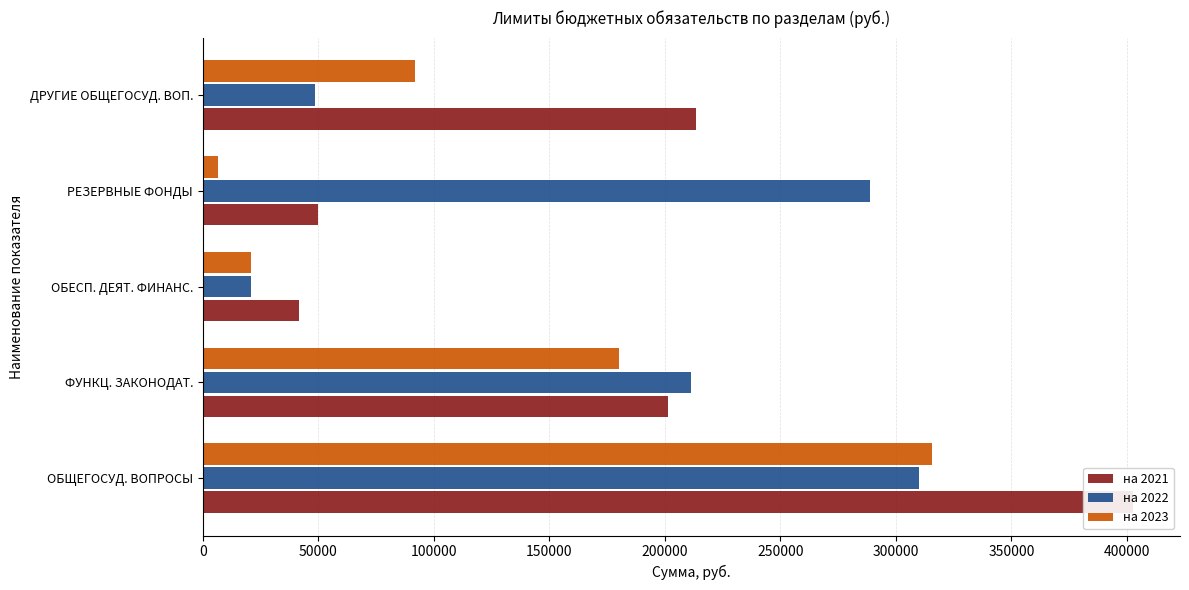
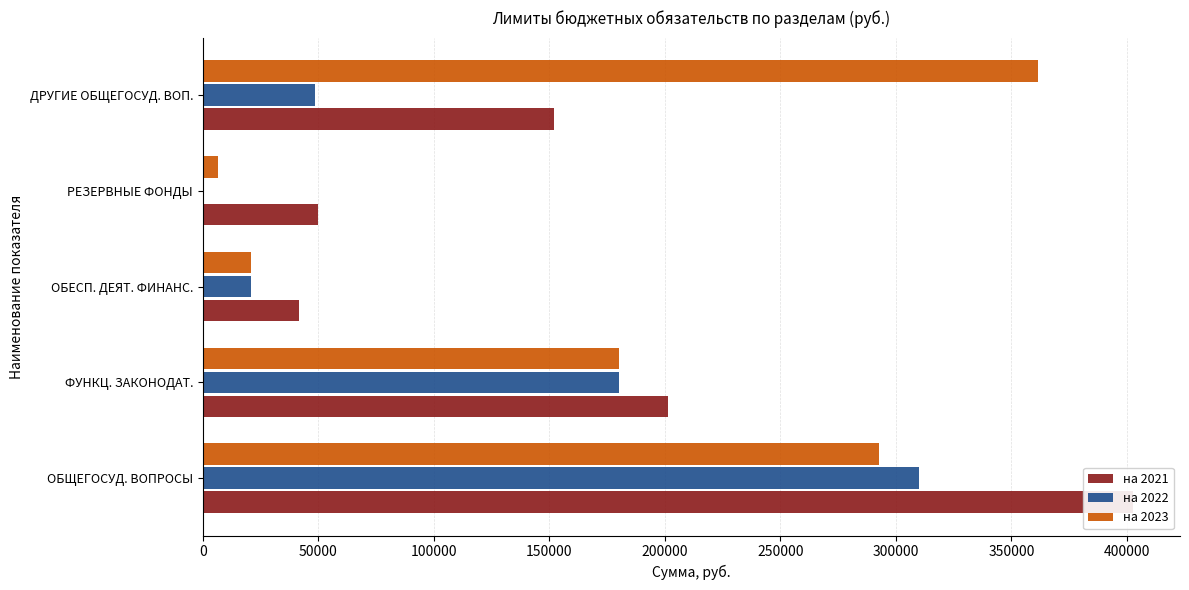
  {
    "на 2021": {
-     "ДРУГИЕ ОБЩЕГОСУД. ВОП.": 213000,
+     "ДРУГИЕ ОБЩЕГОСУД. ВОП.": 152000,
      "РЕЗЕРВНЫЕ ФОНДЫ": 50000,
      "ОБЕСП. ДЕЯТ. ФИНАНС.": 42000,
      "ФУНКЦ. ЗАКОНОДАТ.": 201000
    },
    "на 2022": {
      "ДРУГИЕ ОБЩЕГОСУД. ВОП.": 49000,
-     "РЕЗЕРВНЫЕ ФОНДЫ": 289000,
+     "РЕЗЕРВНЫЕ ФОНДЫ": 0,
      "ОБЕСП. ДЕЯТ. ФИНАНС.": 21000,
-     "ФУНКЦ. ЗАКОНОДАТ.": 211000,
+     "ФУНКЦ. ЗАКОНОДАТ.": 180000,
      "ОБЩЕГОСУД. ВОПРОСЫ": 310000
    },
    "на 2023": {
-     "ДРУГИЕ ОБЩЕГОСУД. ВОП.": 92000,
+     "ДРУГИЕ ОБЩЕГОСУД. ВОП.": 362000,
      "РЕЗЕРВНЫЕ ФОНДЫ": 7000,
      "ОБЕСП. ДЕЯТ. ФИНАНС.": 21000,
      "ФУНКЦ. ЗАКОНОДАТ.": 180000,
-     "ОБЩЕГОСУД. ВОПРОСЫ": 316000
+     "ОБЩЕГОСУД. ВОПРОСЫ": 293000
    }
  }
